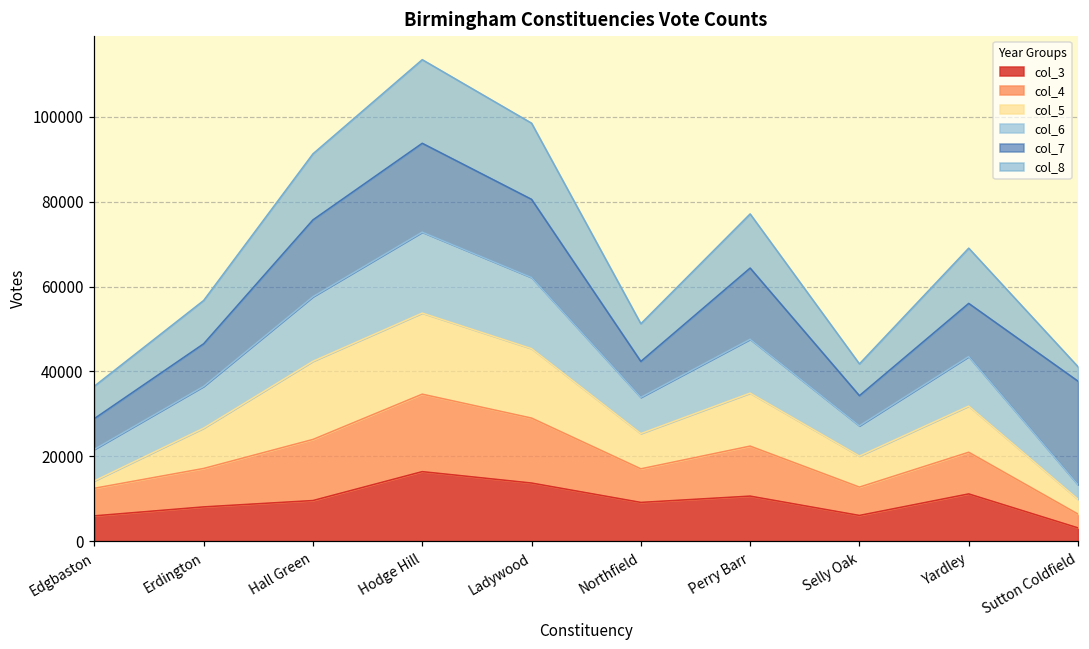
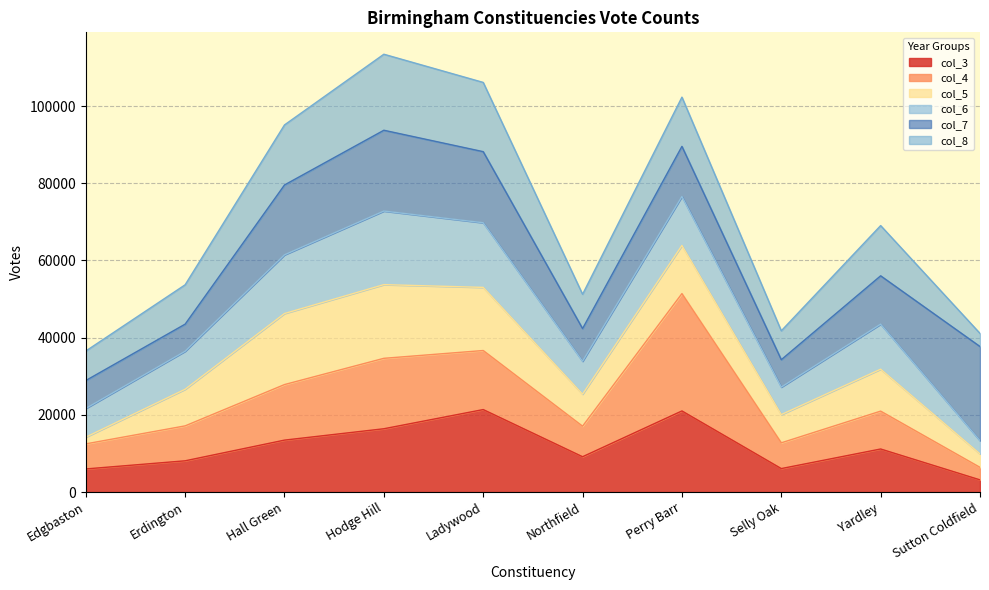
  {
    "col_3": {
      "Edgbaston": 6000,
      "Erdington": 8000,
-     "Hall Green": 10000,
+     "Hall Green": 13000,
      "Hodge Hill": 16000,
-     "Ladywood": 14000,
+     "Ladywood": 21000,
      "Northfield": 9000,
-     "Perry Barr": 11000,
+     "Perry Barr": 21000,
      "Selly Oak": 6000,
      "Yardley": 11000,
      "Sutton Coldfield": 3000
    },
    "col_4": {
      "Edgbaston": 6000,
      "Erdington": 9000,
      "Hall Green": 14000,
      "Hodge Hill": 18000,
      "Ladywood": 15000,
      "Northfield": 8000,
-     "Perry Barr": 12000,
+     "Perry Barr": 30000,
      "Selly Oak": 7000,
      "Yardley": 10000,
      "Sutton Coldfield": 3000
    },
    "col_5": {
      "Edgbaston": 2000,
      "Erdington": 9000,
      "Hall Green": 18000,
      "Hodge Hill": 19000,
      "Ladywood": 16000,
      "Northfield": 8000,
      "Perry Barr": 12000,
      "Selly Oak": 7000,
      "Yardley": 11000,
      "Sutton Coldfield": 3000
    },
    "col_7": {
      "Edgbaston": 7000,
-     "Erdington": 10000,
+     "Erdington": 7000,
      "Hall Green": 18000,
      "Hodge Hill": 21000,
      "Ladywood": 18000,
      "Northfield": 8000,
-     "Perry Barr": 17000,
+     "Perry Barr": 13000,
      "Selly Oak": 7000,
      "Yardley": 13000,
      "Sutton Coldfield": 24000
    }
  }
